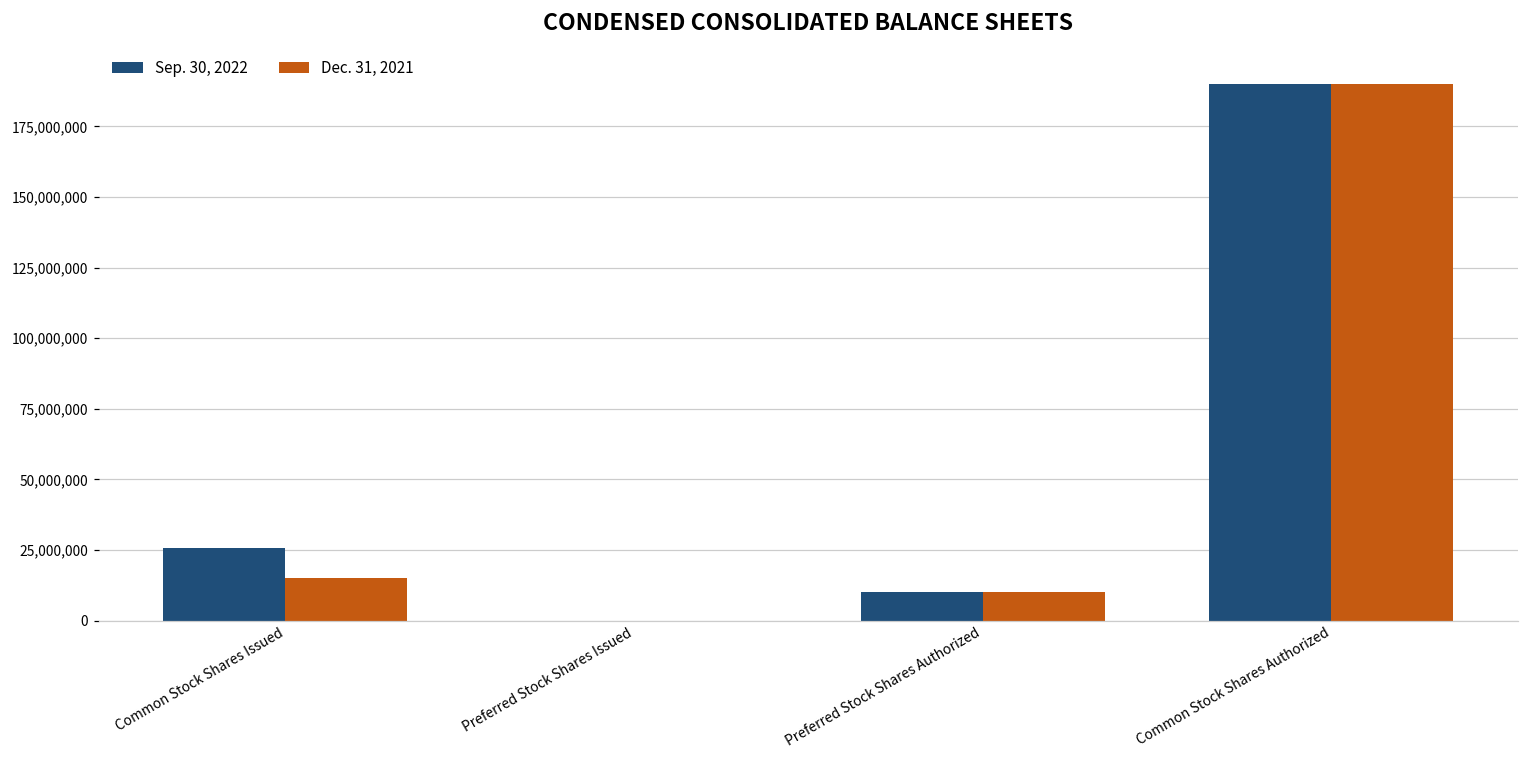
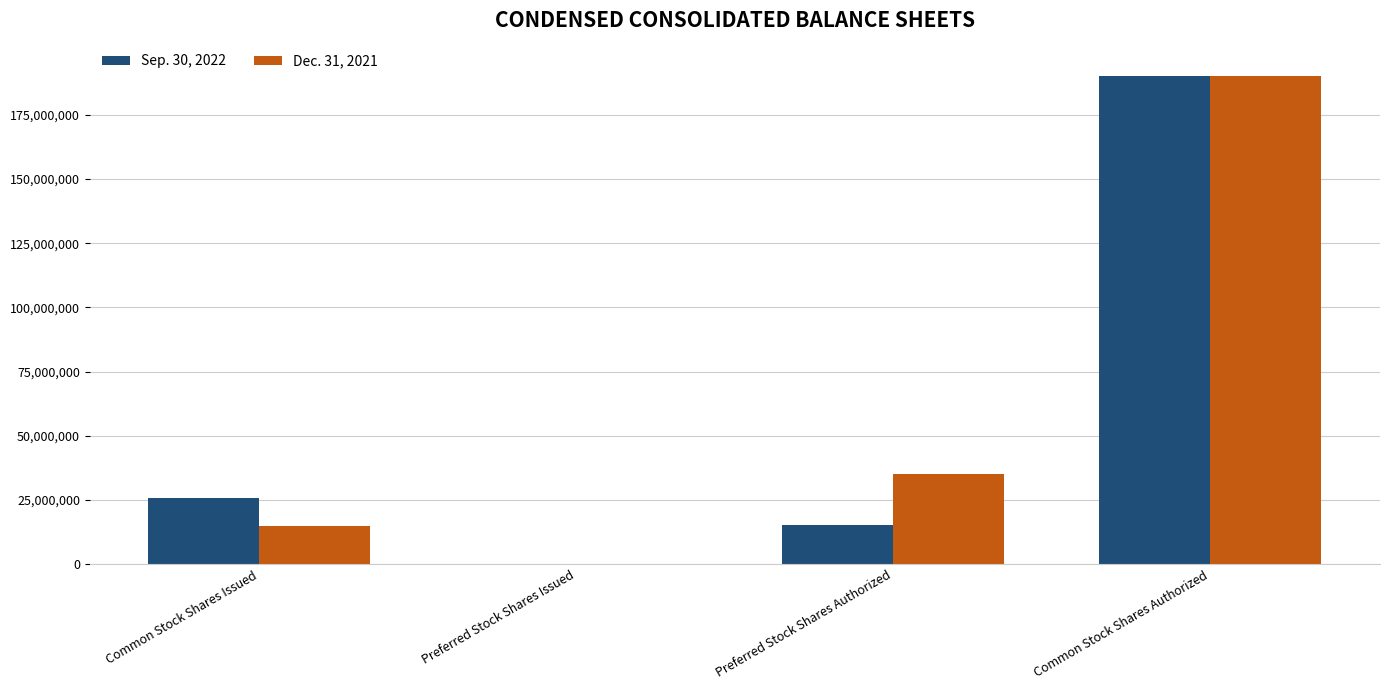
  {
    "Sep. 30, 2022": {
      "Common Stock Shares Issued": "26,000,000",
-     "Preferred Stock Shares Authorized": "10,000,000",
+     "Preferred Stock Shares Authorized": "15,000,000",
      "Common Stock Shares Authorized": "190,000,000"
    },
    "Dec. 31, 2021": {
      "Common Stock Shares Issued": "15,000,000",
      "Preferred Stock Shares Issued": "0",
-     "Preferred Stock Shares Authorized": "10,000,000",
+     "Preferred Stock Shares Authorized": "35,000,000",
      "Common Stock Shares Authorized": "190,000,000"
    }
  }
